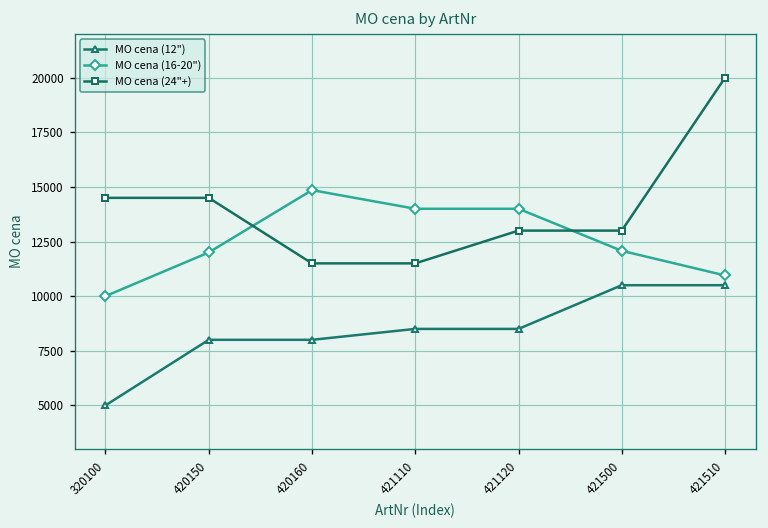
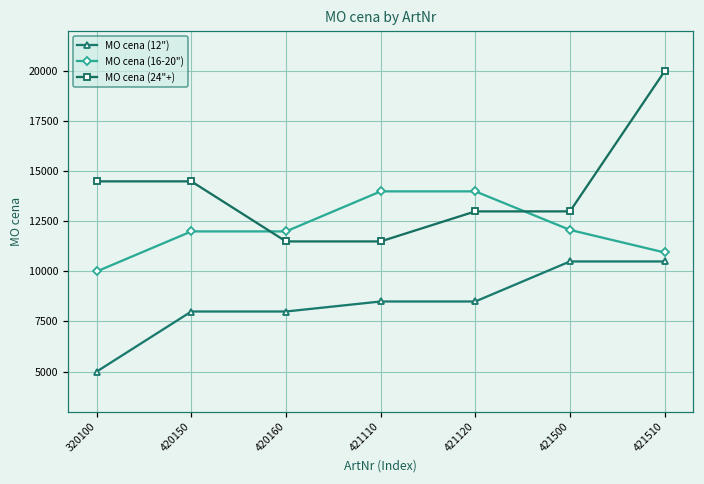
  {
    "MO cena (16-20\")": {
      "320100": 10000,
      "420150": 12000,
-     "420160": 14900,
+     "420160": 12000,
      "421110": 14000,
      "421120": 14000,
      "421500": 12100,
      "421510": 10900
    }
  }
